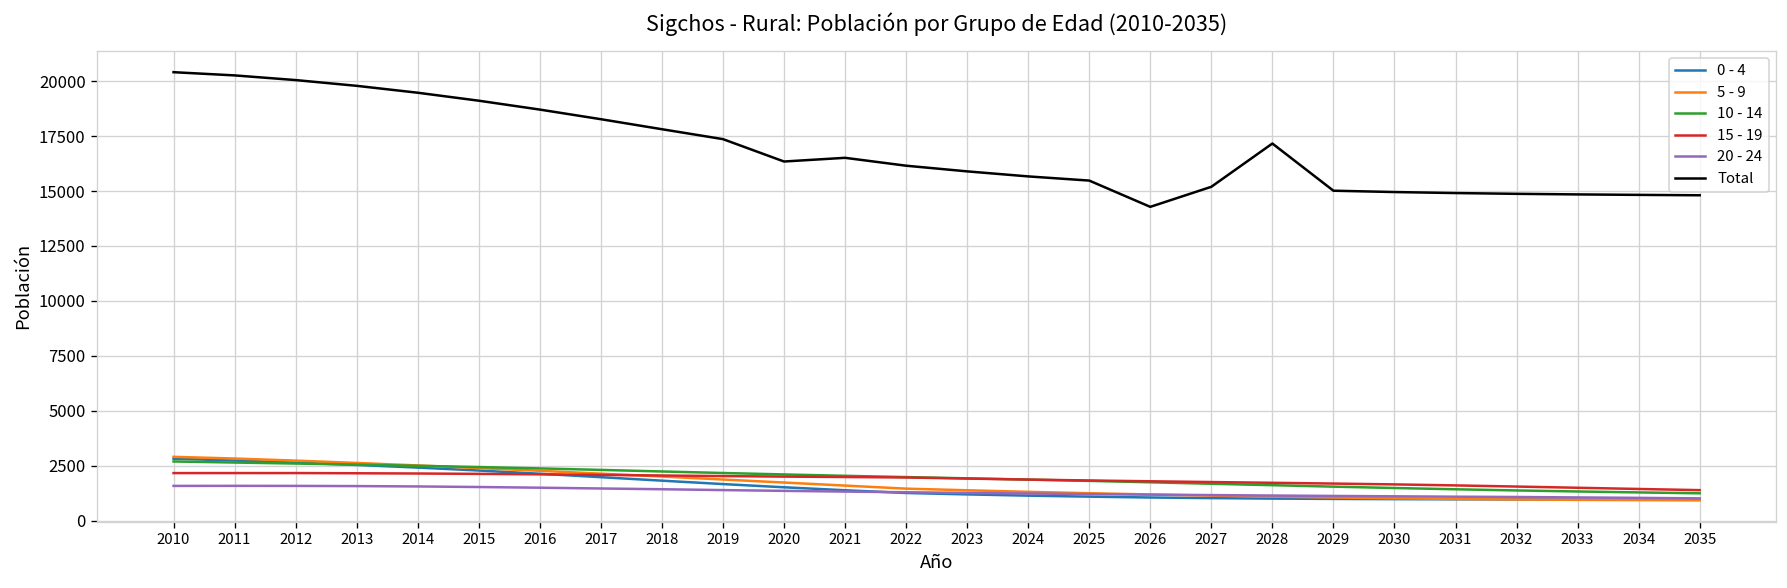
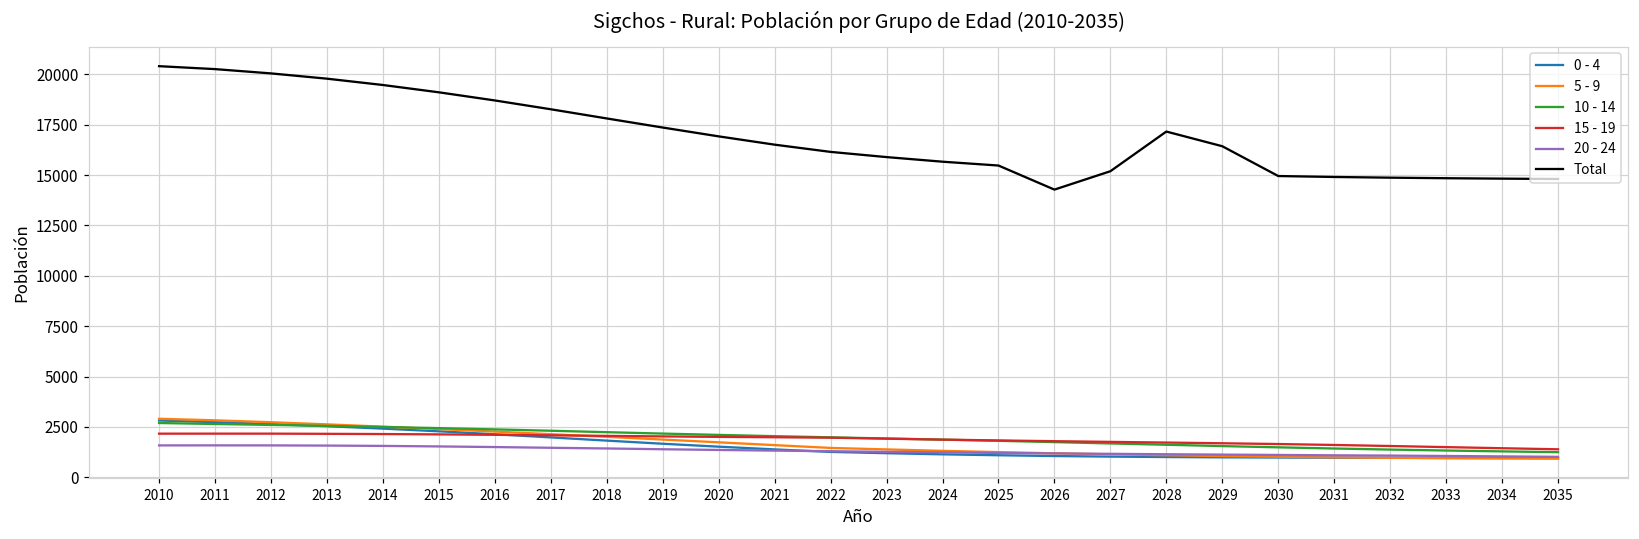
  {
    "0 - 4": {
      "2018": 1800,
      "2019": 1700,
      "2020": 1500
    },
    "5 - 9": {
      "2019": 1900,
      "2020": 1700,
      "2021": 1600,
      "2022": 1500
    },
    "10 - 14": {
      "2017": 2300,
      "2018": 2200,
      "2030": 1500,
      "2031": 1400,
      "2032": 1400,
      "2033": 1300,
      "2034": 1300,
      "2035": 1200
    },
    "15 - 19": {
      "2010": 2200,
      "2011": 2200,
      "2012": 2200,
      "2013": 2200,
      "2014": 2100,
      "2015": 2100,
      "2030": 1600,
      "2031": 1600,
      "2032": 1500,
      "2033": 1500,
      "2034": 1400,
      "2035": 1400
    },
    "20 - 24": {
      "2010": 1600,
      "2011": 1600,
      "2012": 1600,
      "2013": 1600,
      "2014": 1600,
      "2015": 1500,
      "2016": 1500,
      "2017": 1500,
      "2018": 1400,
      "2019": 1400,
      "2020": 1400
    },
    "Total": {
      "2010": 20400,
      "2011": 20300,
      "2012": 20100,
      "2013": 19800,
      "2014": 19500,
      "2015": 19100,
      "2016": 18700,
      "2017": 18300,
      "2018": 17800,
      "2019": 17400,
-     "2020": 16300,
+     "2020": 16900,
      "2021": 16500,
      "2022": 16200,
      "2023": 15900,
      "2024": 15700,
      "2025": 15500,
      "2026": 14300,
      "2027": 15200,
      "2028": 17200,
-     "2029": 15000,
+     "2029": 16400,
      "2030": 15000,
      "2031": 14900,
      "2032": 14900,
      "2033": 14800,
      "2034": 14800
    }
  }
